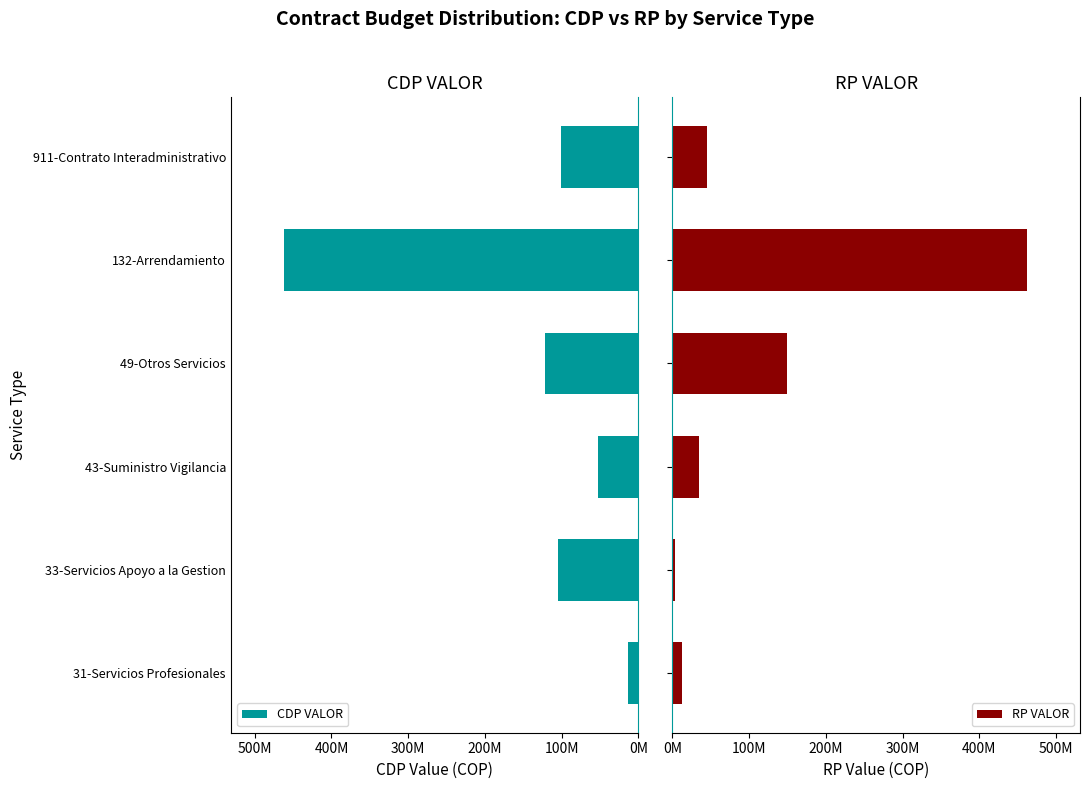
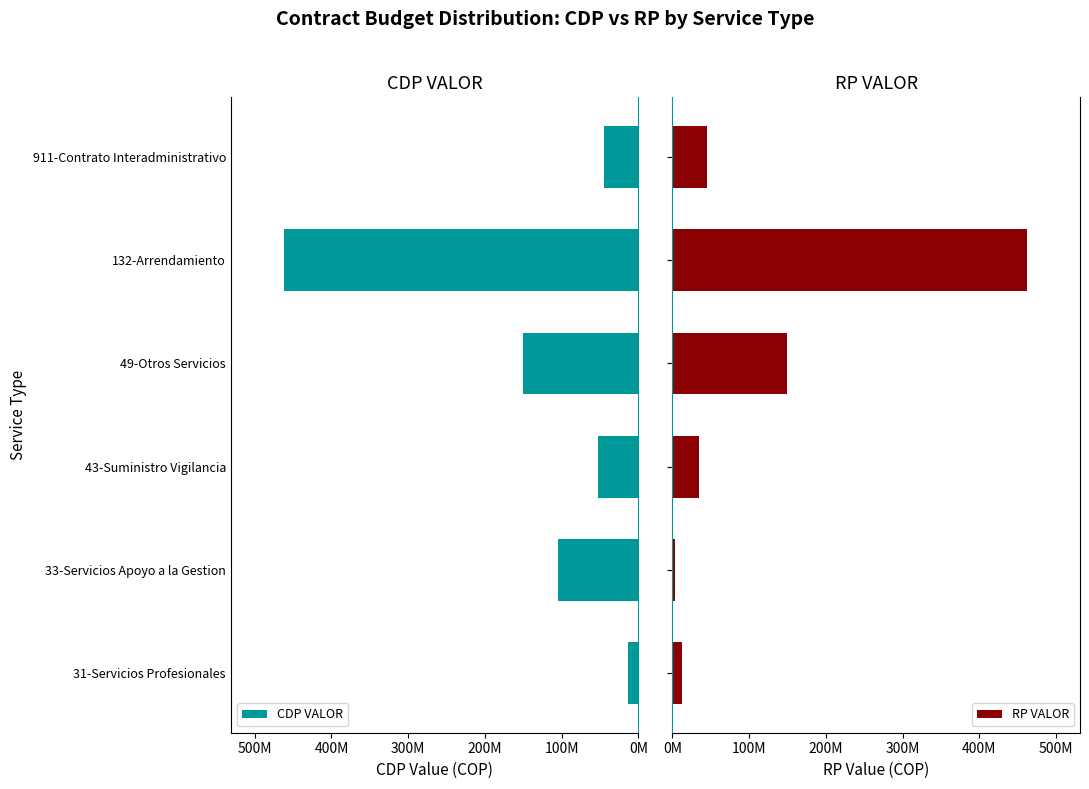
  {
    "CDP VALOR": {
-     "911-Contrato Interadministrativo": 100000000,
+     "911-Contrato Interadministrativo": 40000000,
      "132-Arrendamiento": 460000000,
-     "49-Otros Servicios": 120000000,
+     "49-Otros Servicios": 150000000,
      "43-Suministro Vigilancia": 50000000,
      "33-Servicios Apoyo a la Gestion": 100000000,
      "31-Servicios Profesionales": 10000000
    }
  }
